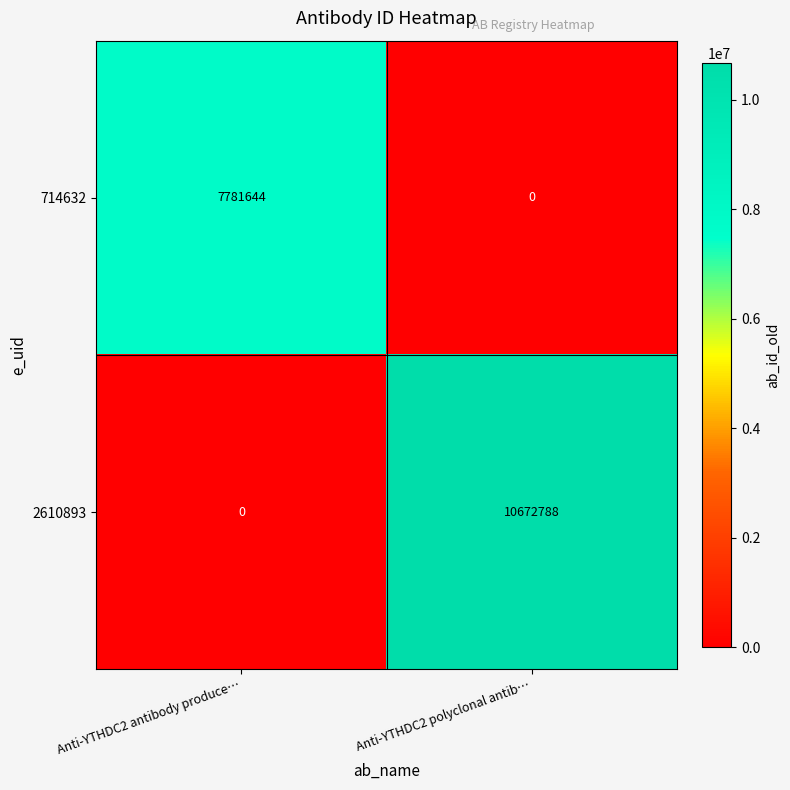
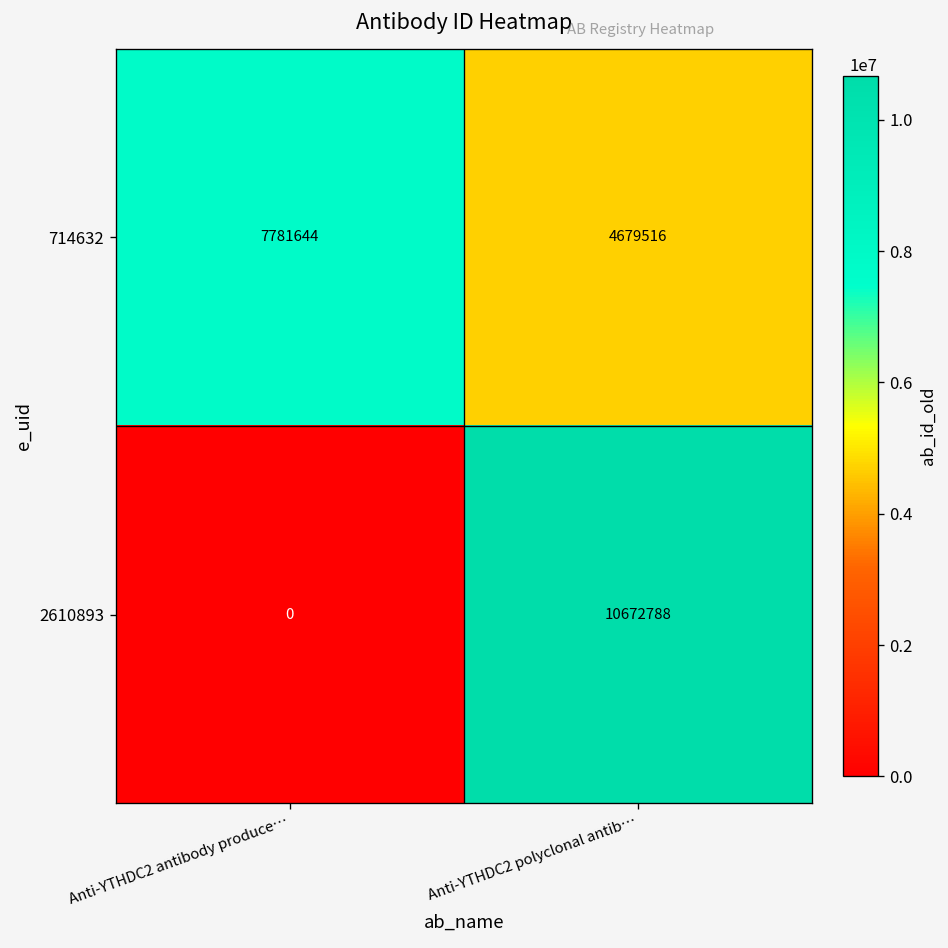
  {
    "714632": {
      "Anti-YTHDC2 antibody produce…": 7781644,
-     "Anti-YTHDC2 polyclonal antib…": 0
+     "Anti-YTHDC2 polyclonal antib…": 4679516
    },
    "2610893": {
      "Anti-YTHDC2 antibody produce…": 0,
      "Anti-YTHDC2 polyclonal antib…": 10672788
    }
  }
